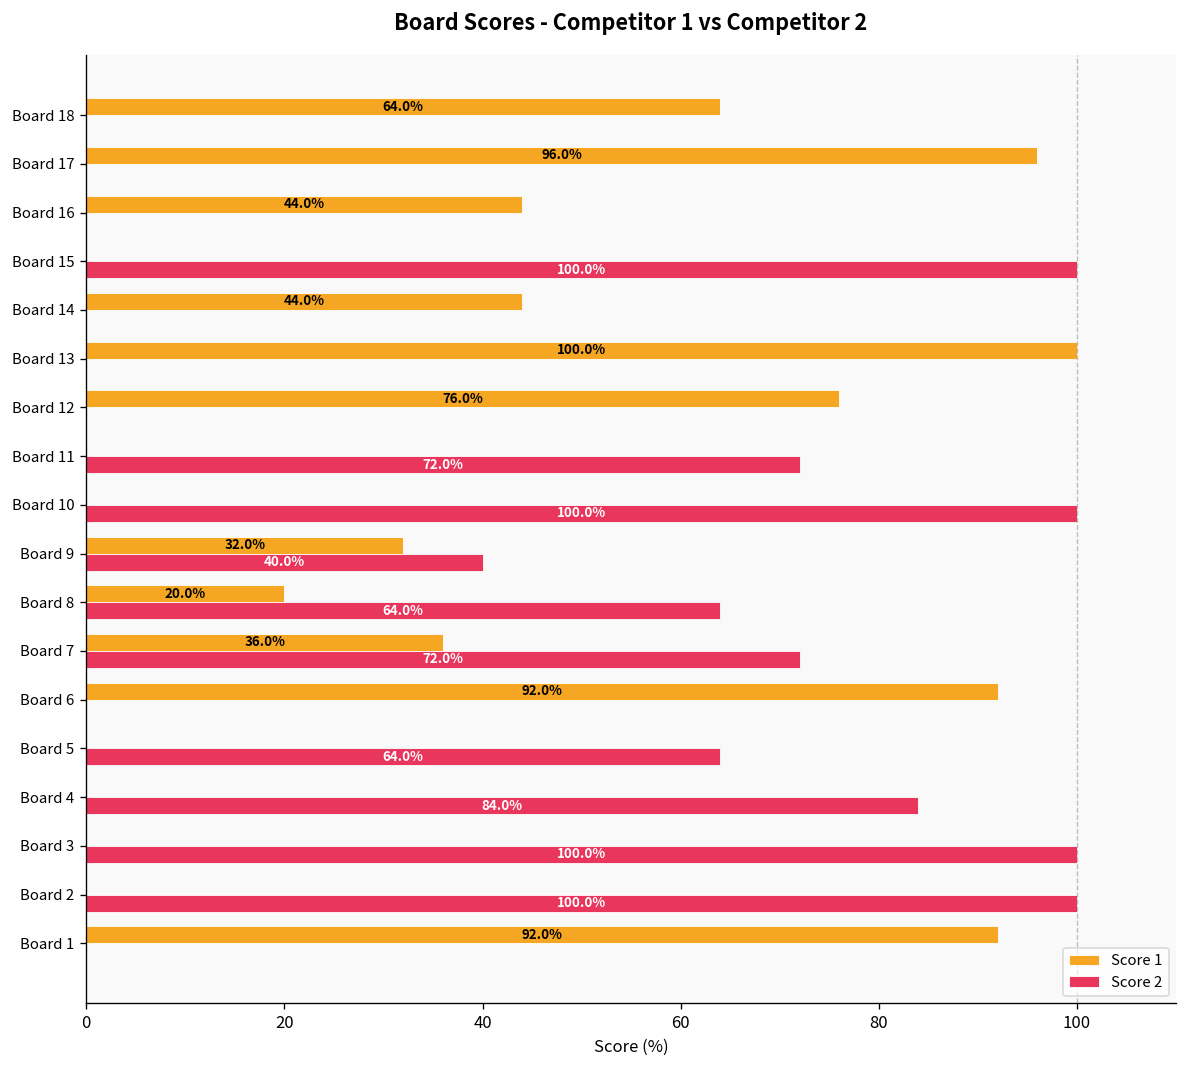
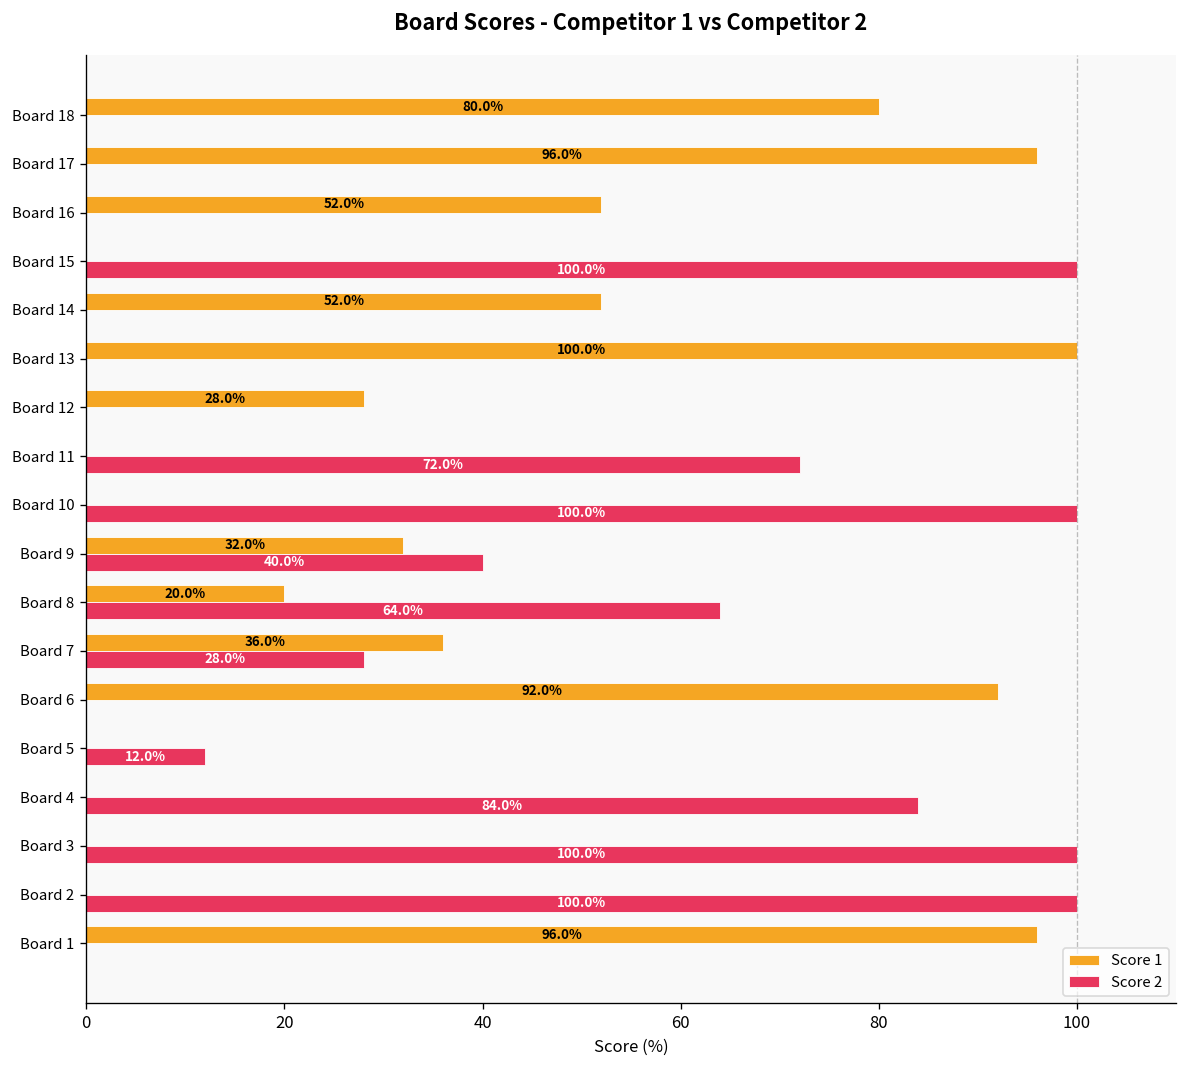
  {
    "Score 1": {
-     "Board 18": "64.0%",
+     "Board 18": "80.0%",
      "Board 17": "96.0%",
-     "Board 16": "44.0%",
-     "Board 14": "44.0%",
+     "Board 16": "52.0%",
+     "Board 14": "52.0%",
      "Board 13": "100.0%",
-     "Board 12": "76.0%",
+     "Board 12": "28.0%",
      "Board 9": "32.0%",
      "Board 8": "20.0%",
      "Board 7": "36.0%",
      "Board 6": "92.0%",
-     "Board 1": "92.0%"
+     "Board 1": "96.0%"
    },
    "Score 2": {
      "Board 15": "100.0%",
      "Board 11": "72.0%",
      "Board 10": "100.0%",
      "Board 9": "40.0%",
      "Board 8": "64.0%",
-     "Board 7": "72.0%",
-     "Board 5": "64.0%",
+     "Board 7": "28.0%",
+     "Board 5": "12.0%",
      "Board 4": "84.0%",
      "Board 3": "100.0%",
      "Board 2": "100.0%"
    }
  }
